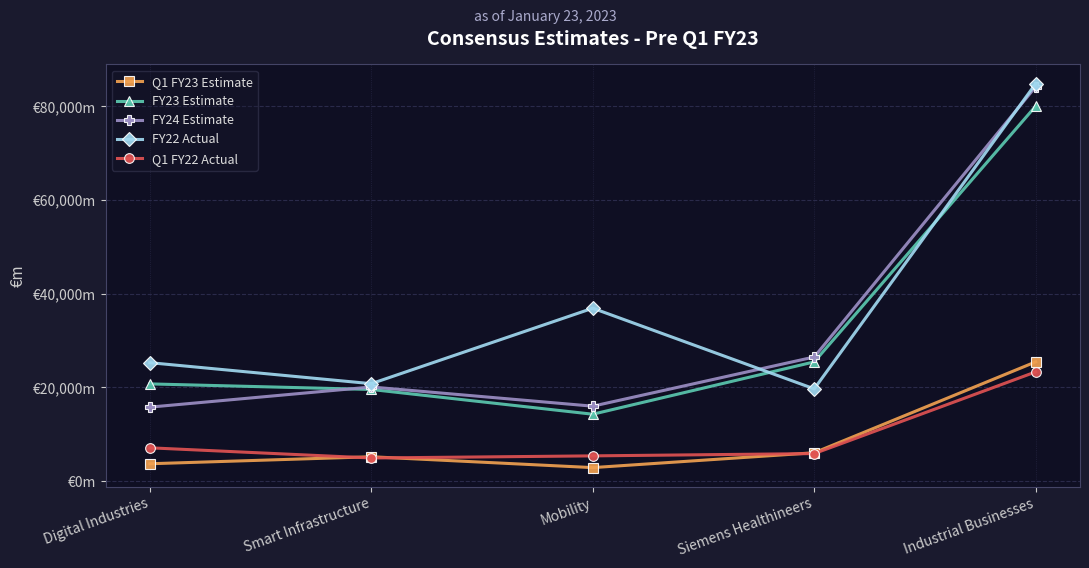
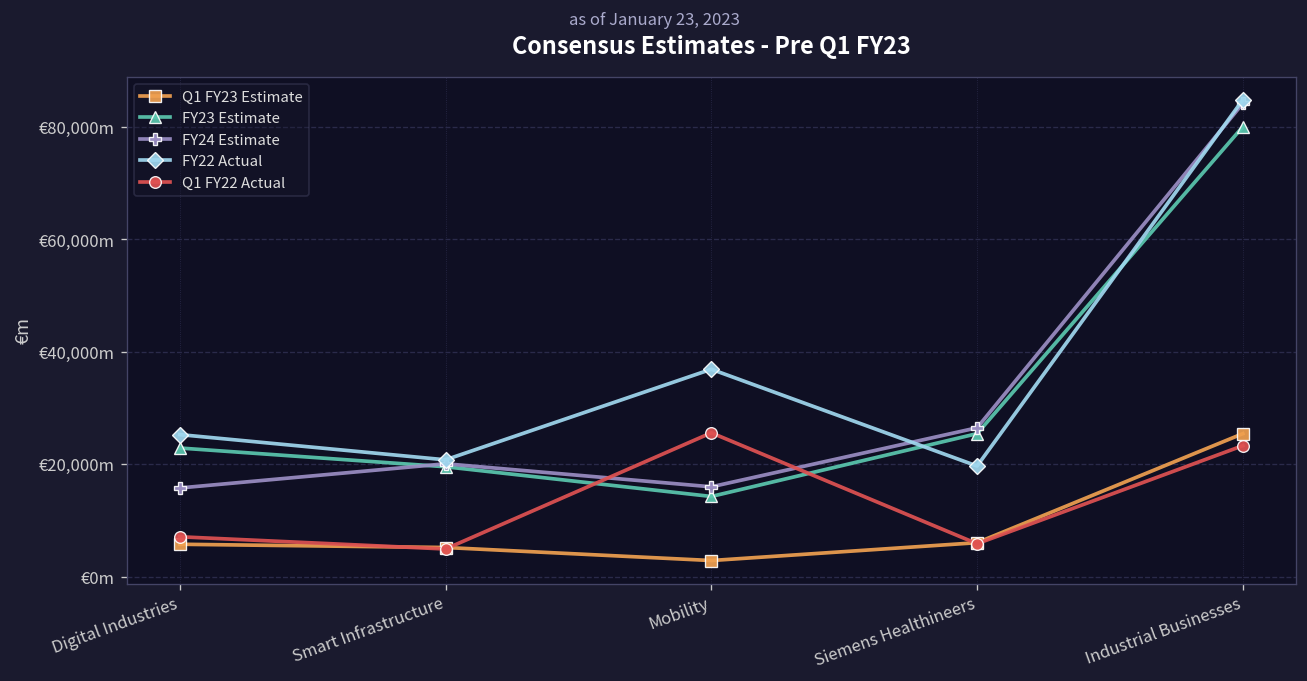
  {
    "Q1 FY23 Estimate": {
-     "Digital Industries": "€4,000m",
+     "Digital Industries": "€6,000m",
      "Mobility": "€3,000m",
      "Industrial Businesses": "€25,000m"
    },
    "FY23 Estimate": {
-     "Digital Industries": "€21,000m",
+     "Digital Industries": "€23,000m",
      "Mobility": "€14,000m",
      "Siemens Healthineers": "€25,000m",
      "Industrial Businesses": "€80,000m"
    },
    "FY24 Estimate": {
      "Digital Industries": "€16,000m",
      "Mobility": "€16,000m",
      "Siemens Healthineers": "€26,000m",
      "Industrial Businesses": "€84,000m"
    },
    "FY22 Actual": {
      "Digital Industries": "€25,000m",
      "Smart Infrastructure": "€21,000m",
      "Mobility": "€37,000m",
      "Siemens Healthineers": "€20,000m",
      "Industrial Businesses": "€85,000m"
    },
    "Q1 FY22 Actual": {
      "Digital Industries": "€7,000m",
-     "Mobility": "€5,000m",
+     "Mobility": "€26,000m",
      "Industrial Businesses": "€23,000m"
    }
  }
